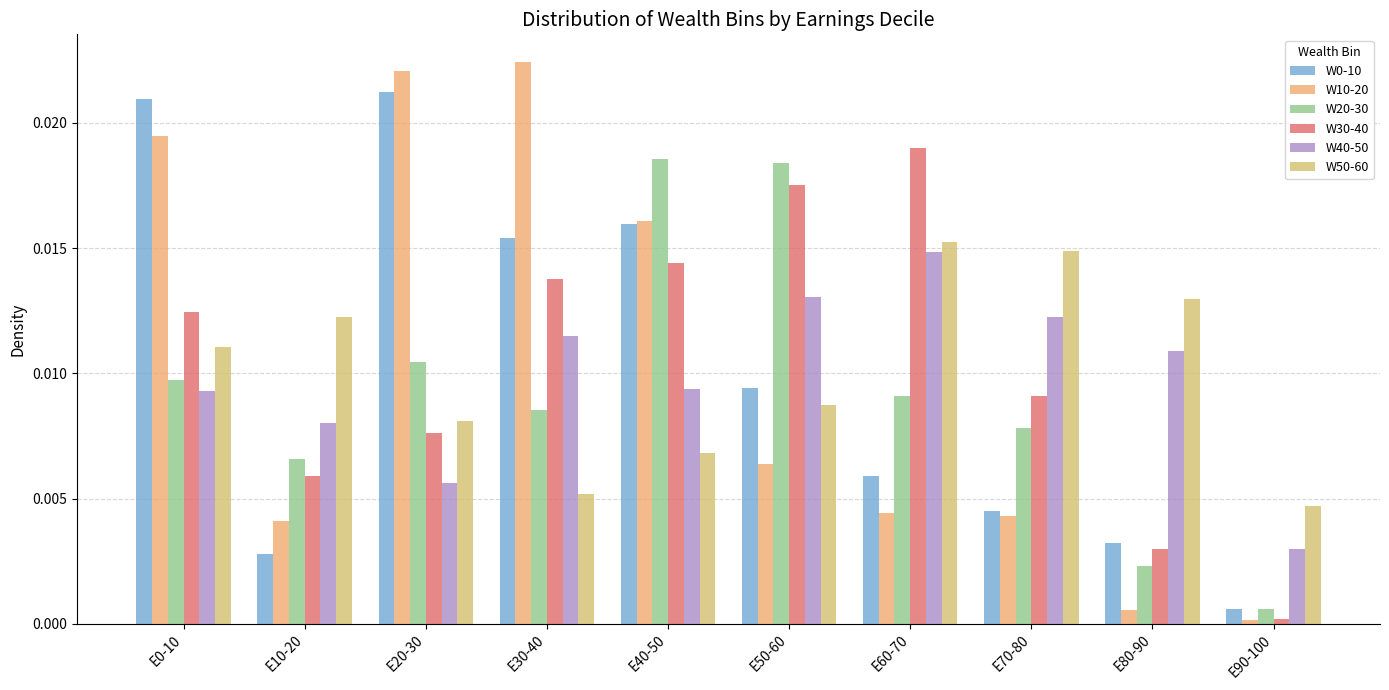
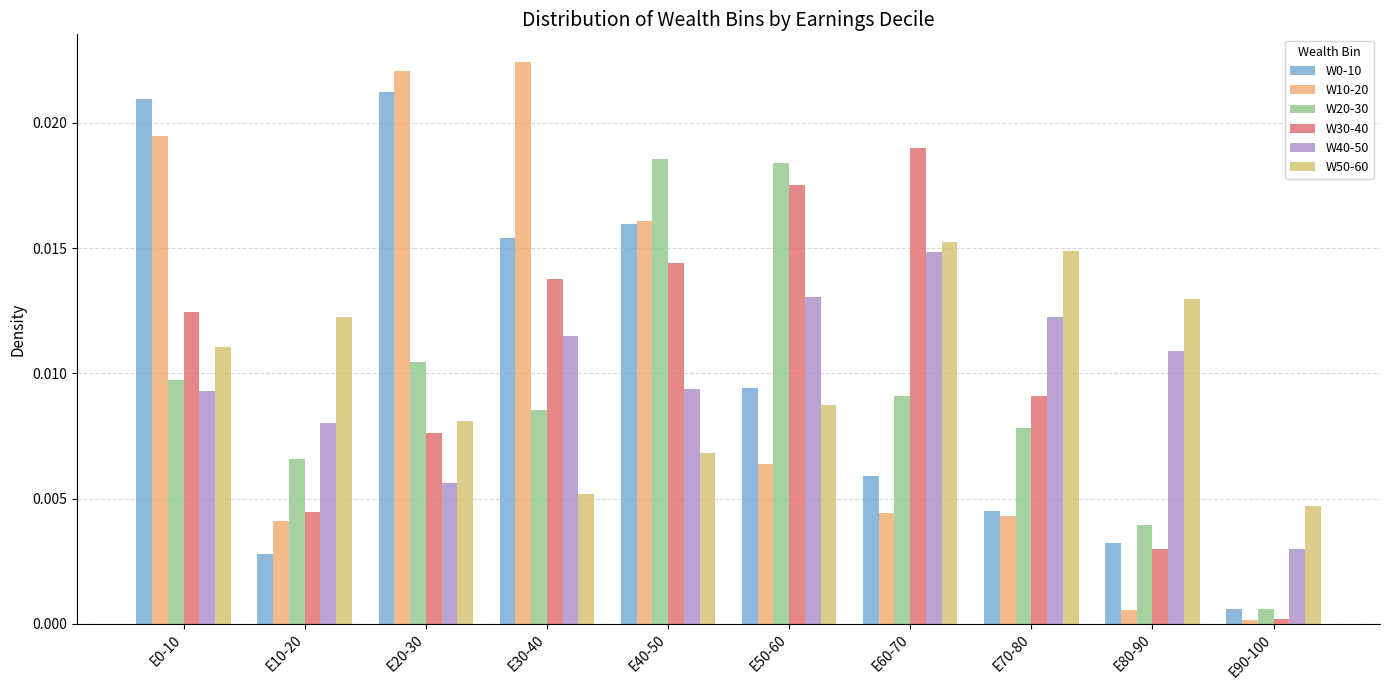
  {
    "W0-10": {
      "E0-10": 0.0210,
      "E10-20": 0.0028,
      "E20-30": 0.0212,
      "E30-40": 0.0154,
      "E40-50": 0.0160,
      "E50-60": 0.0094,
      "E60-70": 0.0059,
      "E70-80": 0.0045,
      "E80-90": 0.0032,
      "E90-100": 0.0006
    },
    "W20-30": {
      "E0-10": 0.0097,
      "E10-20": 0.0066,
      "E20-30": 0.0105,
      "E30-40": 0.0085,
      "E40-50": 0.0186,
      "E50-60": 0.0184,
      "E60-70": 0.0091,
      "E70-80": 0.0078,
-     "E80-90": 0.0023,
+     "E80-90": 0.0040,
      "E90-100": 0.0006
    },
    "W30-40": {
      "E0-10": 0.0124,
-     "E10-20": 0.0059,
+     "E10-20": 0.0045,
      "E20-30": 0.0076,
      "E30-40": 0.0138,
      "E40-50": 0.0144,
      "E50-60": 0.0175,
      "E60-70": 0.0190,
      "E70-80": 0.0091,
      "E80-90": 0.0030,
      "E90-100": 0.0002
    },
    "W40-50": {
      "E0-10": 0.0093,
      "E10-20": 0.0080,
      "E20-30": 0.0056,
      "E30-40": 0.0115,
      "E40-50": 0.0094,
      "E50-60": 0.0130,
      "E60-70": 0.0148,
      "E70-80": 0.0122,
      "E80-90": 0.0109,
      "E90-100": 0.0030
    }
  }
